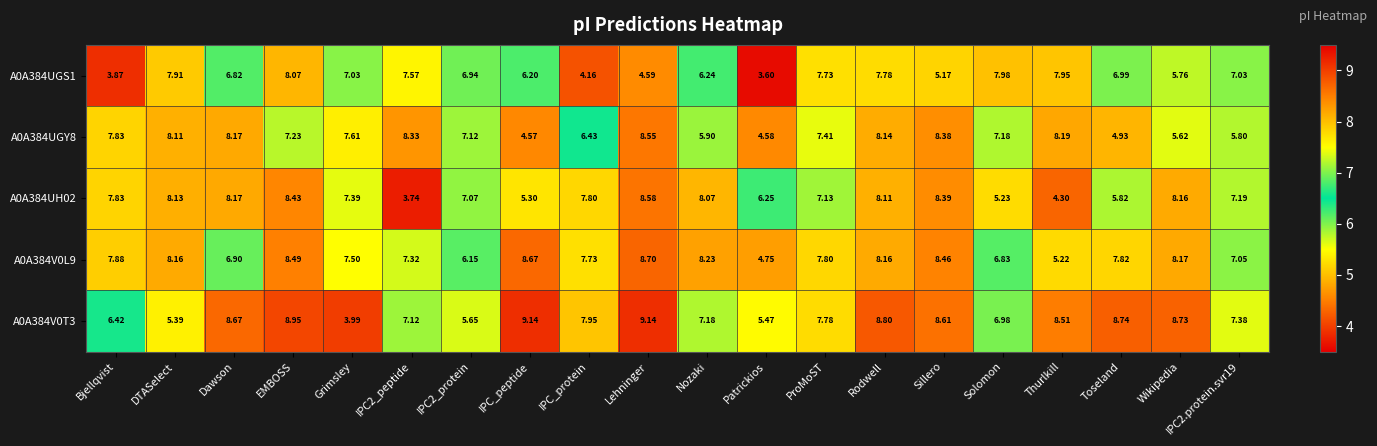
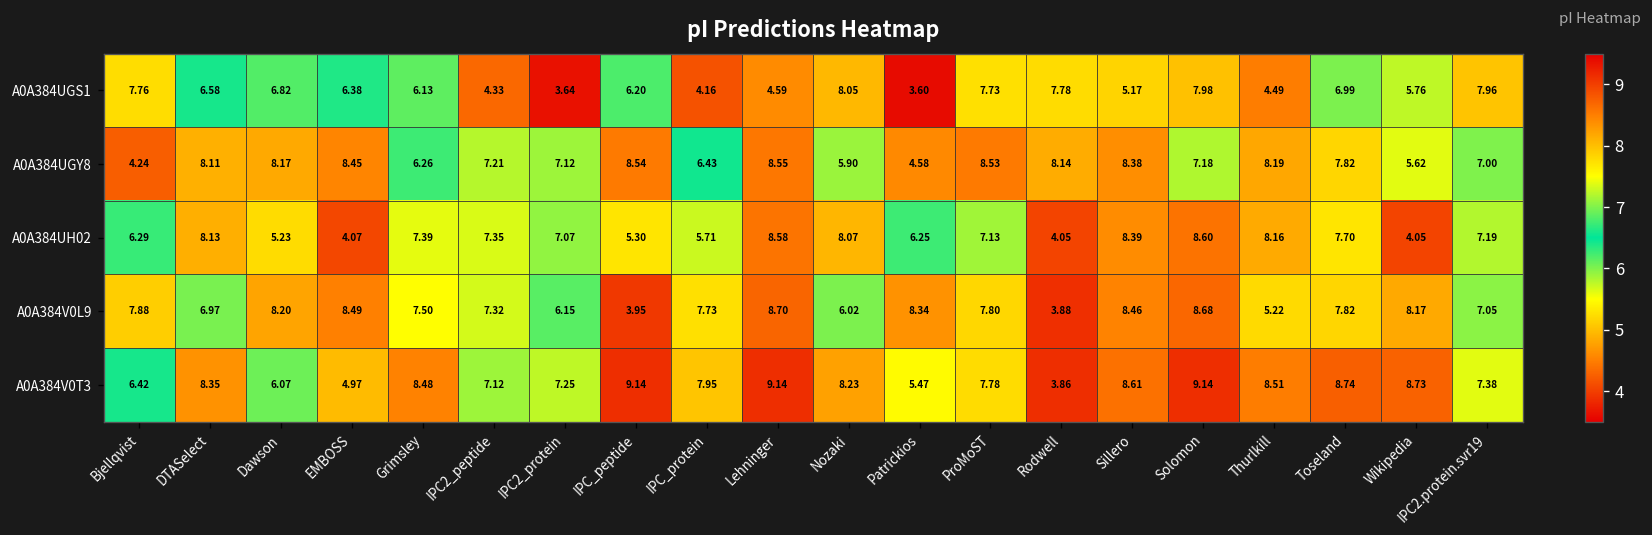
  {
    "A0A384UGS1": {
-     "Bjellqvist": 3.87,
-     "DTASelect": 7.91,
+     "Bjellqvist": 7.76,
+     "DTASelect": 6.58,
      "Dawson": 6.82,
-     "EMBOSS": 8.07,
-     "Grimsley": 7.03,
-     "IPC2_peptide": 7.57,
-     "IPC2_protein": 6.94,
+     "EMBOSS": 6.38,
+     "Grimsley": 6.13,
+     "IPC2_peptide": 4.33,
+     "IPC2_protein": 3.64,
      "IPC_peptide": 6.20,
      "IPC_protein": 4.16,
      "Lehninger": 4.59,
-     "Nozaki": 6.24,
+     "Nozaki": 8.05,
      "Patrickios": 3.60,
      "ProMoST": 7.73,
      "Rodwell": 7.78,
      "Sillero": 5.17,
      "Solomon": 7.98,
-     "Thurlkill": 7.95,
+     "Thurlkill": 4.49,
      "Toseland": 6.99,
      "Wikipedia": 5.76,
-     "IPC2.protein.svr19": 7.03
+     "IPC2.protein.svr19": 7.96
    },
    "A0A384UGY8": {
-     "Bjellqvist": 7.83,
+     "Bjellqvist": 4.24,
      "DTASelect": 8.11,
      "Dawson": 8.17,
-     "EMBOSS": 7.23,
-     "Grimsley": 7.61,
-     "IPC2_peptide": 8.33,
+     "EMBOSS": 8.45,
+     "Grimsley": 6.26,
+     "IPC2_peptide": 7.21,
      "IPC2_protein": 7.12,
-     "IPC_peptide": 4.57,
+     "IPC_peptide": 8.54,
      "IPC_protein": 6.43,
      "Lehninger": 8.55,
      "Nozaki": 5.90,
      "Patrickios": 4.58,
-     "ProMoST": 7.41,
+     "ProMoST": 8.53,
      "Rodwell": 8.14,
      "Sillero": 8.38,
      "Solomon": 7.18,
      "Thurlkill": 8.19,
-     "Toseland": 4.93,
+     "Toseland": 7.82,
      "Wikipedia": 5.62,
-     "IPC2.protein.svr19": 5.80
+     "IPC2.protein.svr19": 7.00
    },
    "A0A384UH02": {
-     "Bjellqvist": 7.83,
+     "Bjellqvist": 6.29,
      "DTASelect": 8.13,
-     "Dawson": 8.17,
-     "EMBOSS": 8.43,
+     "Dawson": 5.23,
+     "EMBOSS": 4.07,
      "Grimsley": 7.39,
-     "IPC2_peptide": 3.74,
+     "IPC2_peptide": 7.35,
      "IPC2_protein": 7.07,
      "IPC_peptide": 5.30,
-     "IPC_protein": 7.80,
+     "IPC_protein": 5.71,
      "Lehninger": 8.58,
      "Nozaki": 8.07,
      "Patrickios": 6.25,
      "ProMoST": 7.13,
-     "Rodwell": 8.11,
+     "Rodwell": 4.05,
      "Sillero": 8.39,
-     "Solomon": 5.23,
-     "Thurlkill": 4.30,
-     "Toseland": 5.82,
-     "Wikipedia": 8.16,
+     "Solomon": 8.60,
+     "Thurlkill": 8.16,
+     "Toseland": 7.70,
+     "Wikipedia": 4.05,
      "IPC2.protein.svr19": 7.19
    },
    "A0A384V0L9": {
      "Bjellqvist": 7.88,
-     "DTASelect": 8.16,
-     "Dawson": 6.90,
+     "DTASelect": 6.97,
+     "Dawson": 8.20,
      "EMBOSS": 8.49,
      "Grimsley": 7.50,
      "IPC2_peptide": 7.32,
      "IPC2_protein": 6.15,
-     "IPC_peptide": 8.67,
+     "IPC_peptide": 3.95,
      "IPC_protein": 7.73,
      "Lehninger": 8.70,
-     "Nozaki": 8.23,
-     "Patrickios": 4.75,
+     "Nozaki": 6.02,
+     "Patrickios": 8.34,
      "ProMoST": 7.80,
-     "Rodwell": 8.16,
+     "Rodwell": 3.88,
      "Sillero": 8.46,
-     "Solomon": 6.83,
+     "Solomon": 8.68,
      "Thurlkill": 5.22,
      "Toseland": 7.82,
      "Wikipedia": 8.17,
      "IPC2.protein.svr19": 7.05
    },
    "A0A384V0T3": {
      "Bjellqvist": 6.42,
-     "DTASelect": 5.39,
-     "Dawson": 8.67,
-     "EMBOSS": 8.95,
-     "Grimsley": 3.99,
+     "DTASelect": 8.35,
+     "Dawson": 6.07,
+     "EMBOSS": 4.97,
+     "Grimsley": 8.48,
      "IPC2_peptide": 7.12,
-     "IPC2_protein": 5.65,
+     "IPC2_protein": 7.25,
      "IPC_peptide": 9.14,
      "IPC_protein": 7.95,
      "Lehninger": 9.14,
-     "Nozaki": 7.18,
+     "Nozaki": 8.23,
      "Patrickios": 5.47,
      "ProMoST": 7.78,
-     "Rodwell": 8.80,
+     "Rodwell": 3.86,
      "Sillero": 8.61,
-     "Solomon": 6.98,
+     "Solomon": 9.14,
      "Thurlkill": 8.51,
      "Toseland": 8.74,
      "Wikipedia": 8.73,
      "IPC2.protein.svr19": 7.38
    }
  }
